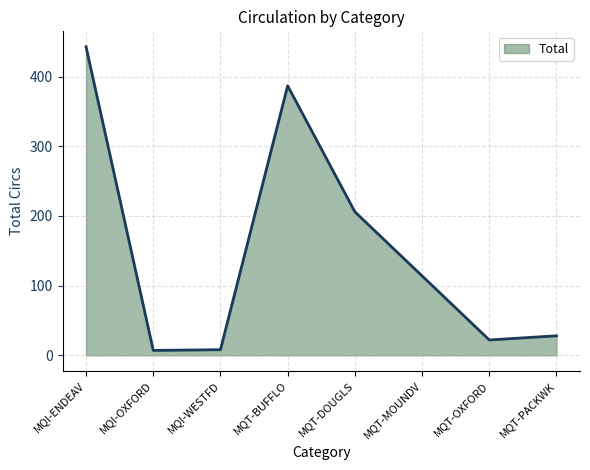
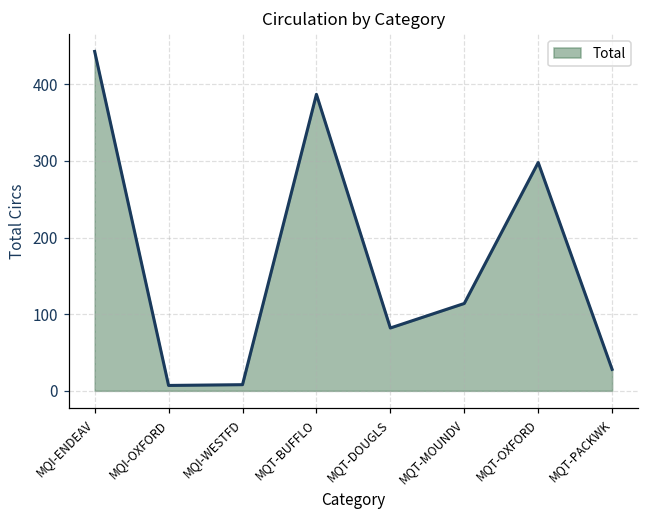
  {
    "MQI-ENDEAV": 440,
    "MQI-OXFORD": 10,
    "MQI-WESTFD": 10,
    "MQT-BUFFLO": 390,
-   "MQT-DOUGLS": 210,
+   "MQT-DOUGLS": 80,
    "MQT-MOUNDV": 110,
-   "MQT-OXFORD": 20,
+   "MQT-OXFORD": 300,
    "MQT-PACKWK": 30
  }
